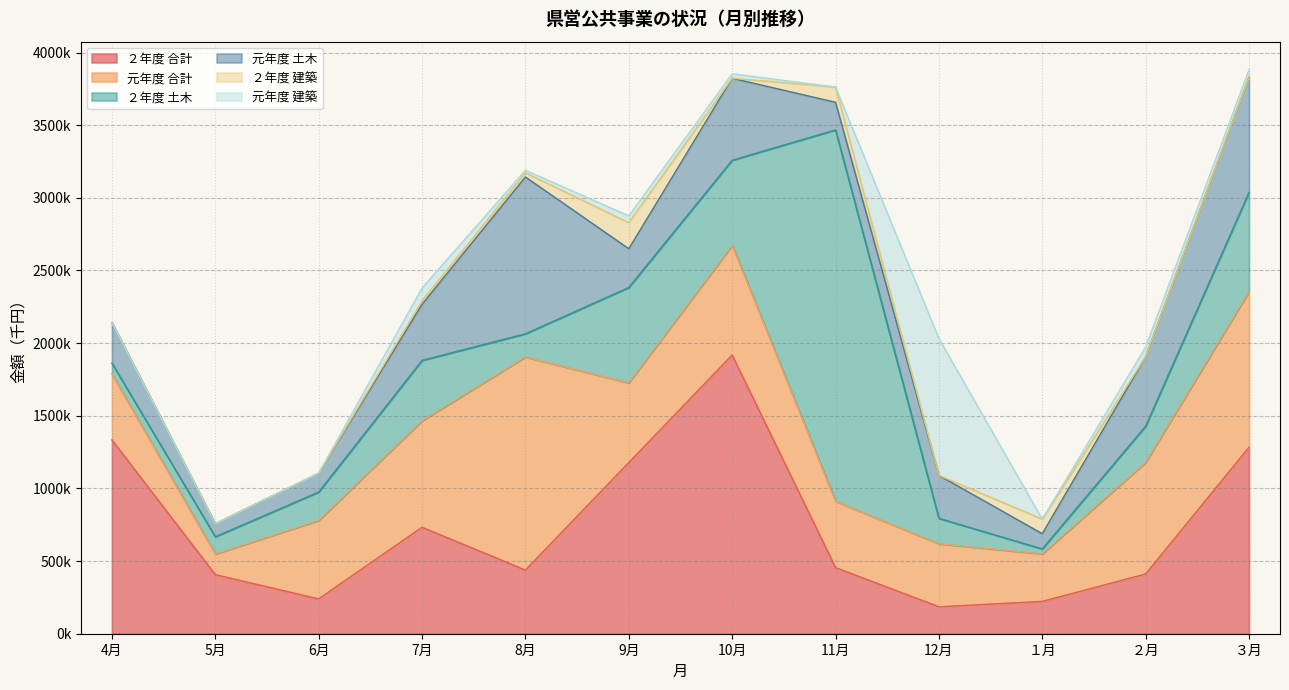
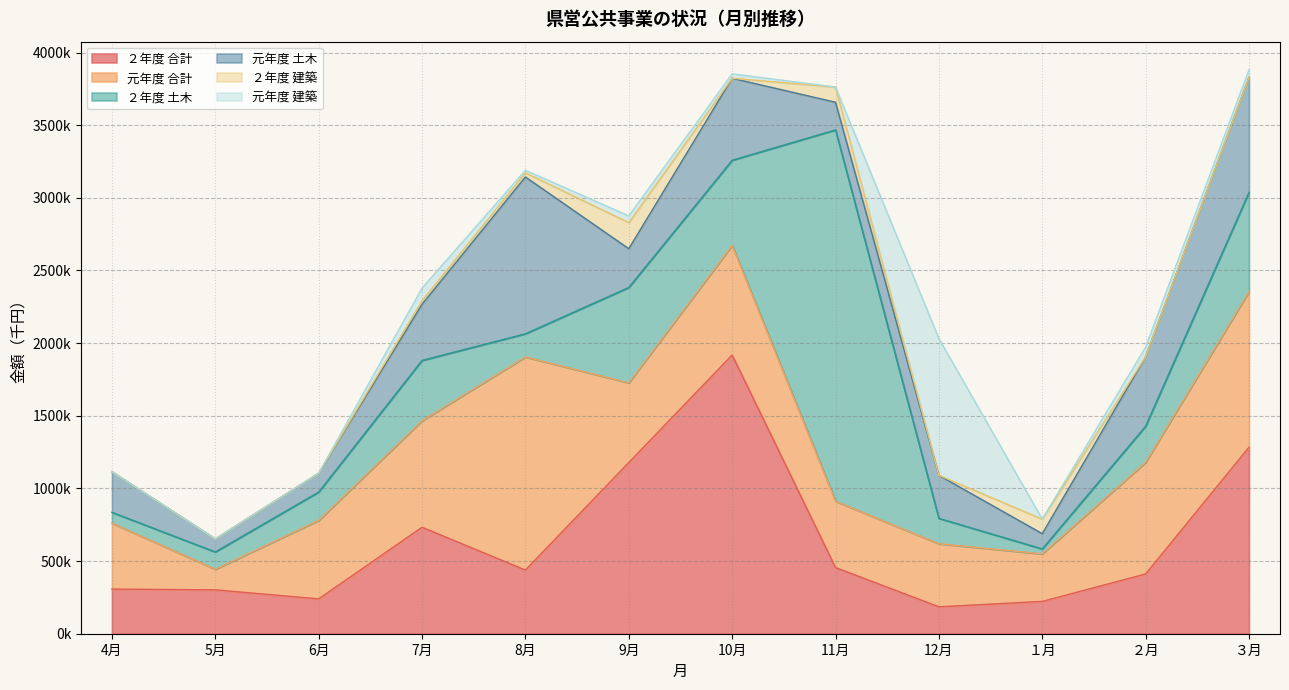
  {
    "２年度 合計": {
-     "4月": 1330000,
-     "5月": 410000,
+     "4月": 310000,
+     "5月": 300000,
      "6月": 240000,
      "7月": 730000,
      "8月": 440000,
      "9月": 1180000,
      "10月": 1920000,
      "11月": 460000,
      "12月": 190000,
      "１月": 220000,
      "２月": 410000,
      "３月": 1280000
    },
    "元年度 建築": {
      "7月": 90000,
      "9月": 50000,
      "10月": 30000,
      "12月": 940000,
      "２月": 70000,
      "３月": 50000
    }
  }
